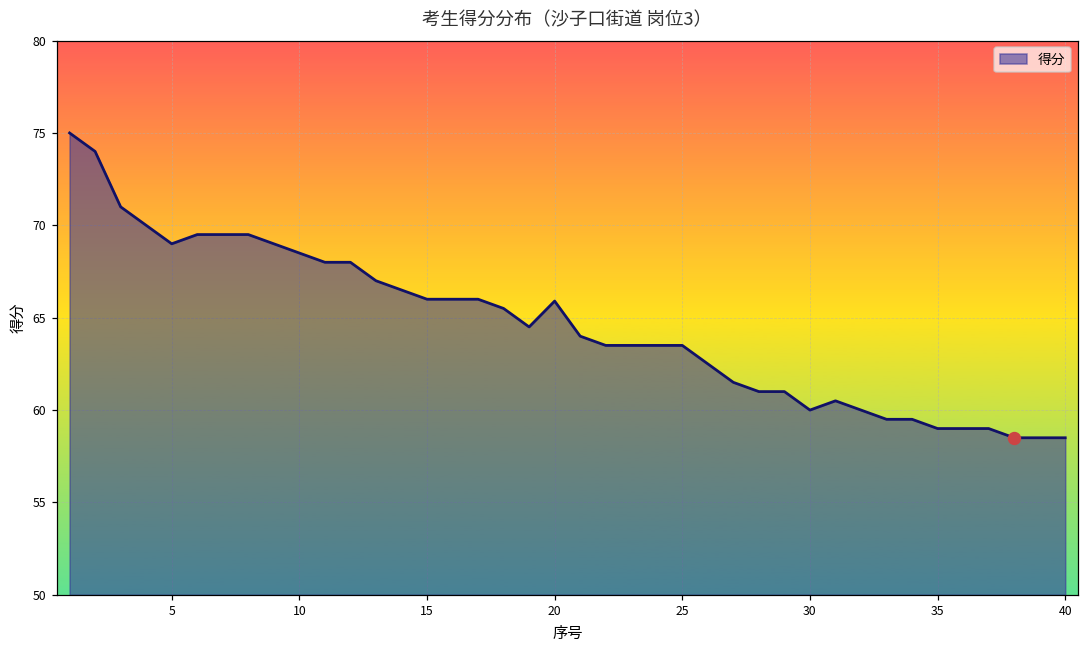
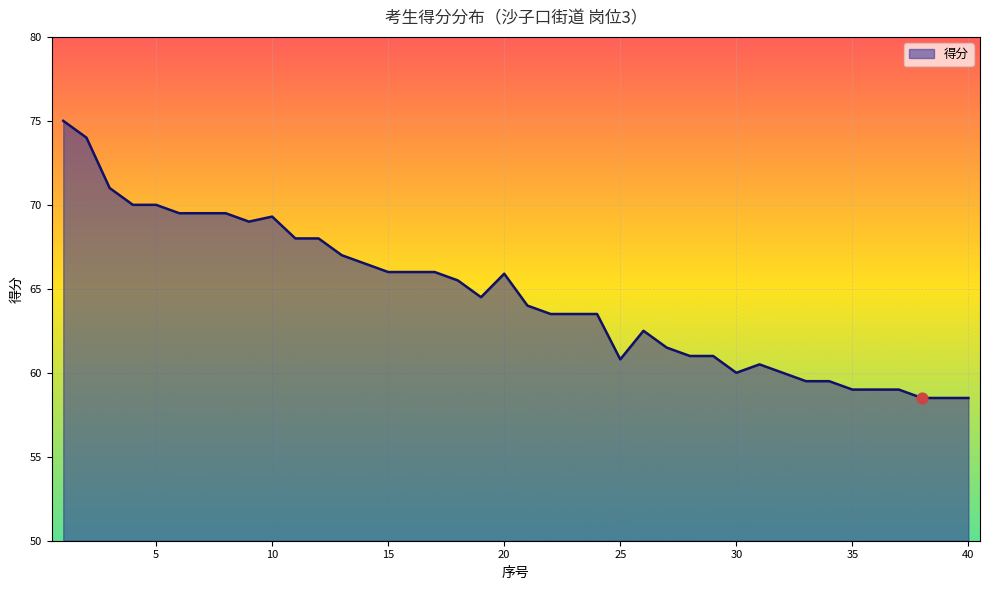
  {
    "得分": {
-     "5": 69,
-     "10": 68.5,
+     "5": 70,
+     "10": 69.3,
      "15": 66.0,
      "20": 65.9,
-     "25": 63.5,
+     "25": 60.8,
      "30": 60.0,
      "35": 59.0,
      "40": 58.5
    }
  }
